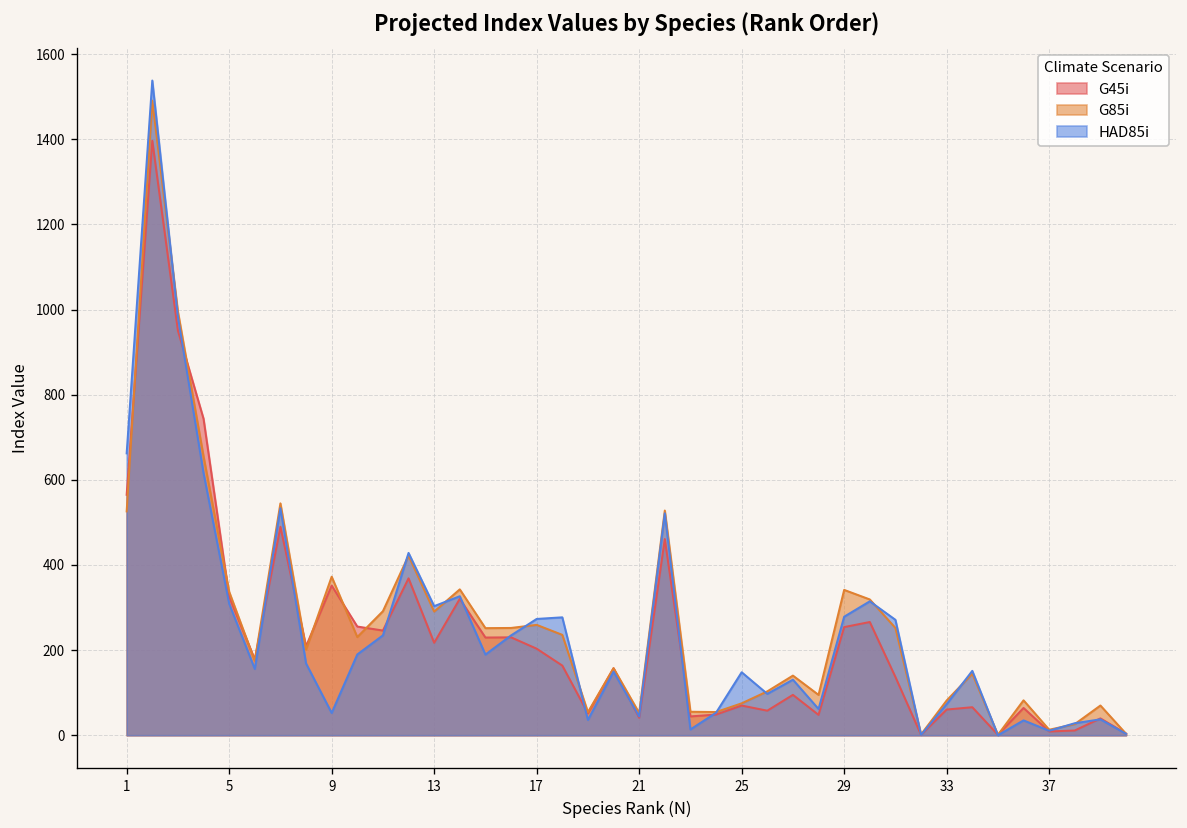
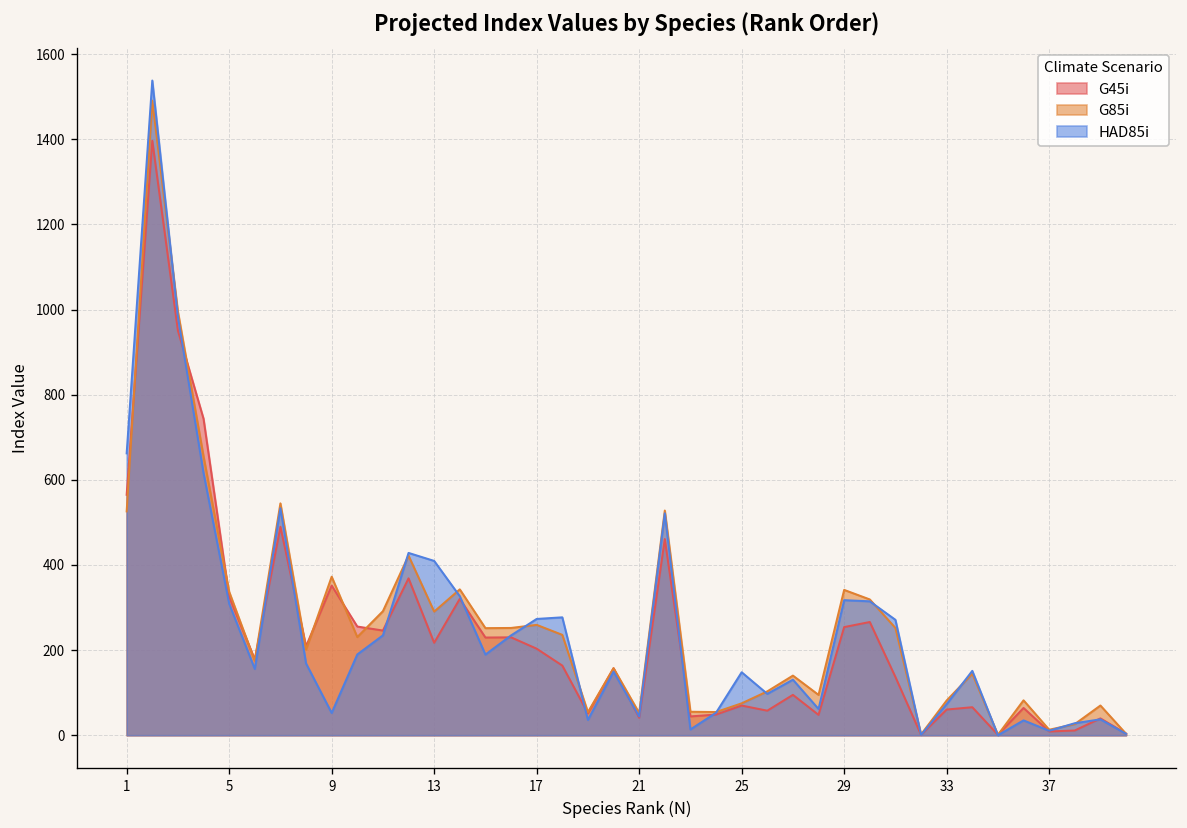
  {
    "HAD85i": {
      "1": 660,
      "5": 310,
      "9": 50,
-     "13": 300,
+     "13": 410,
      "17": 270,
      "25": 150,
-     "29": 280,
+     "29": 320,
      "33": 70
    }
  }
